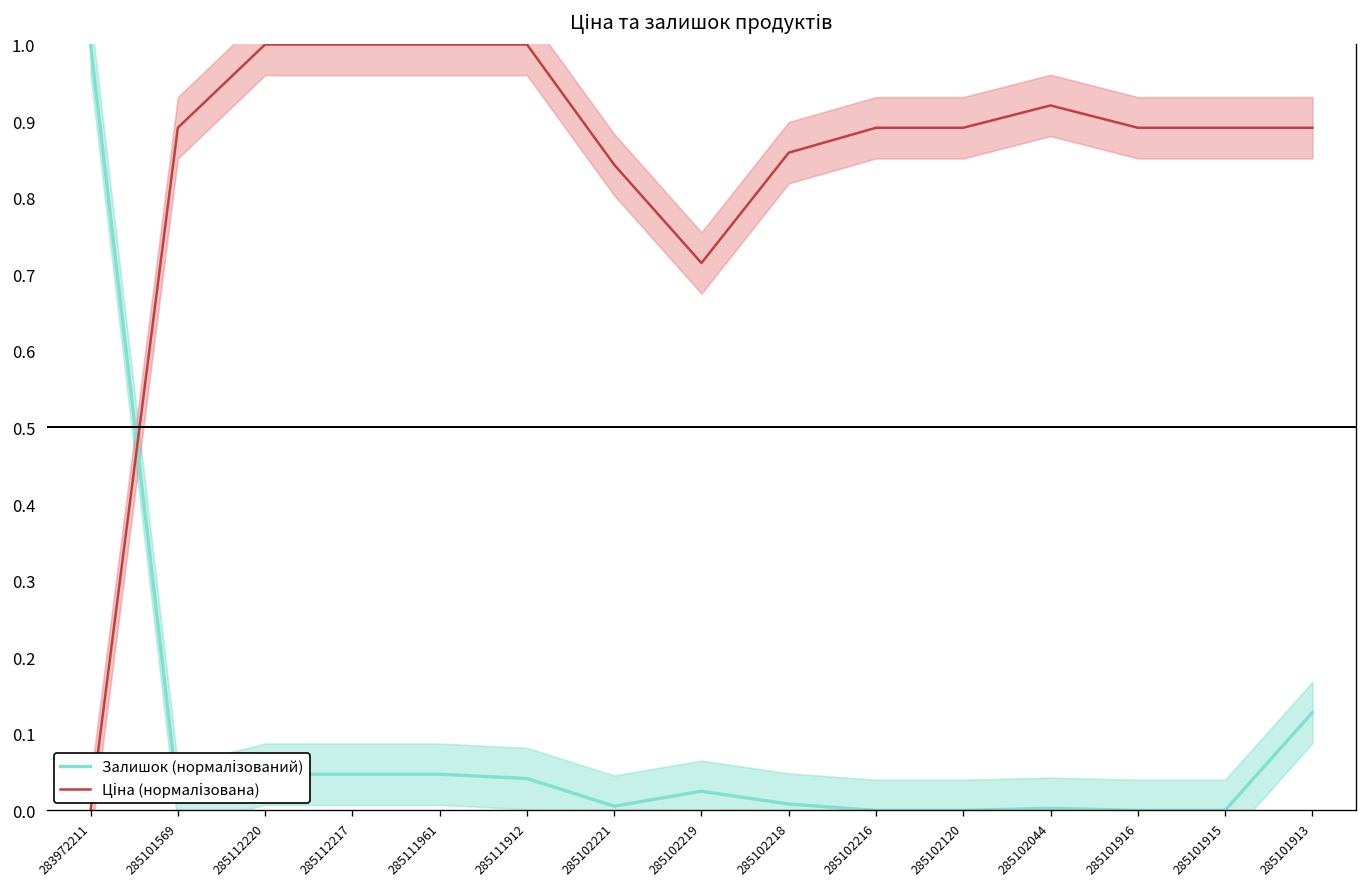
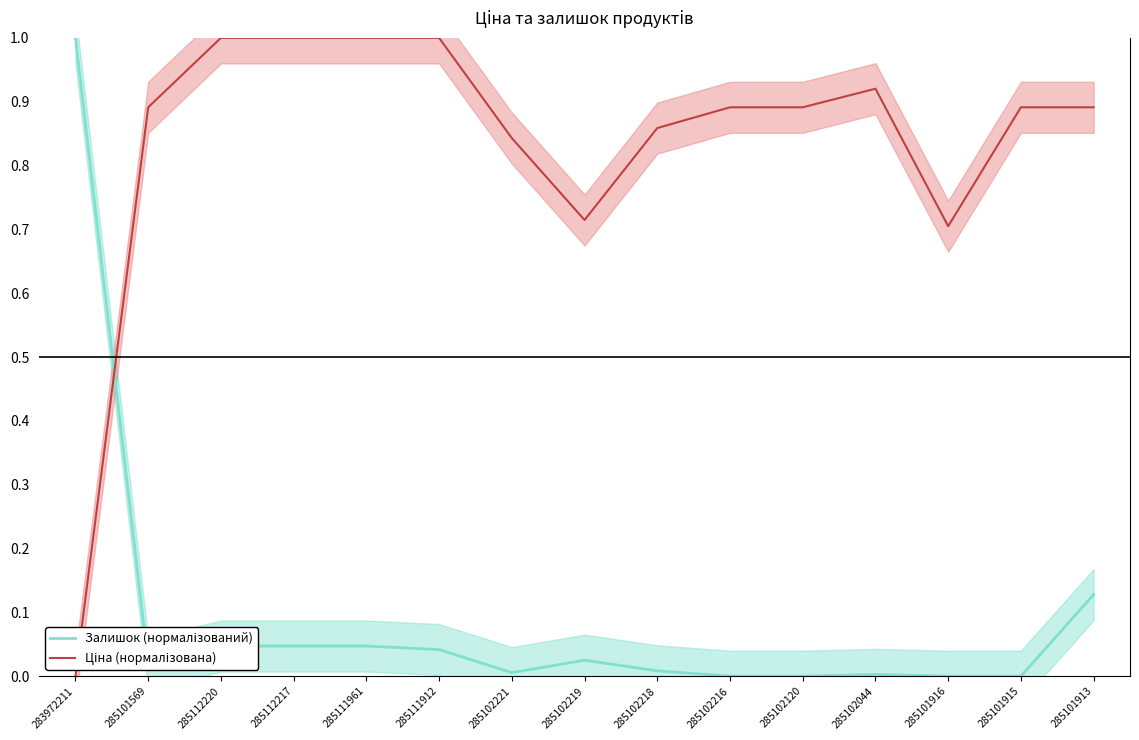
  {
    "Ціна (нормалізована)": {
      "283972211": 0.00,
      "285101569": 0.89,
      "285112220": 1.00,
      "285112217": 1.00,
      "285111961": 1.00,
      "285111912": 1.00,
      "285102221": 0.84,
      "285102219": 0.71,
      "285102218": 0.86,
      "285102216": 0.89,
      "285102120": 0.89,
      "285102044": 0.92,
-     "285101916": 0.89,
+     "285101916": 0.71,
      "285101915": 0.89,
      "285101913": 0.89
    }
  }
